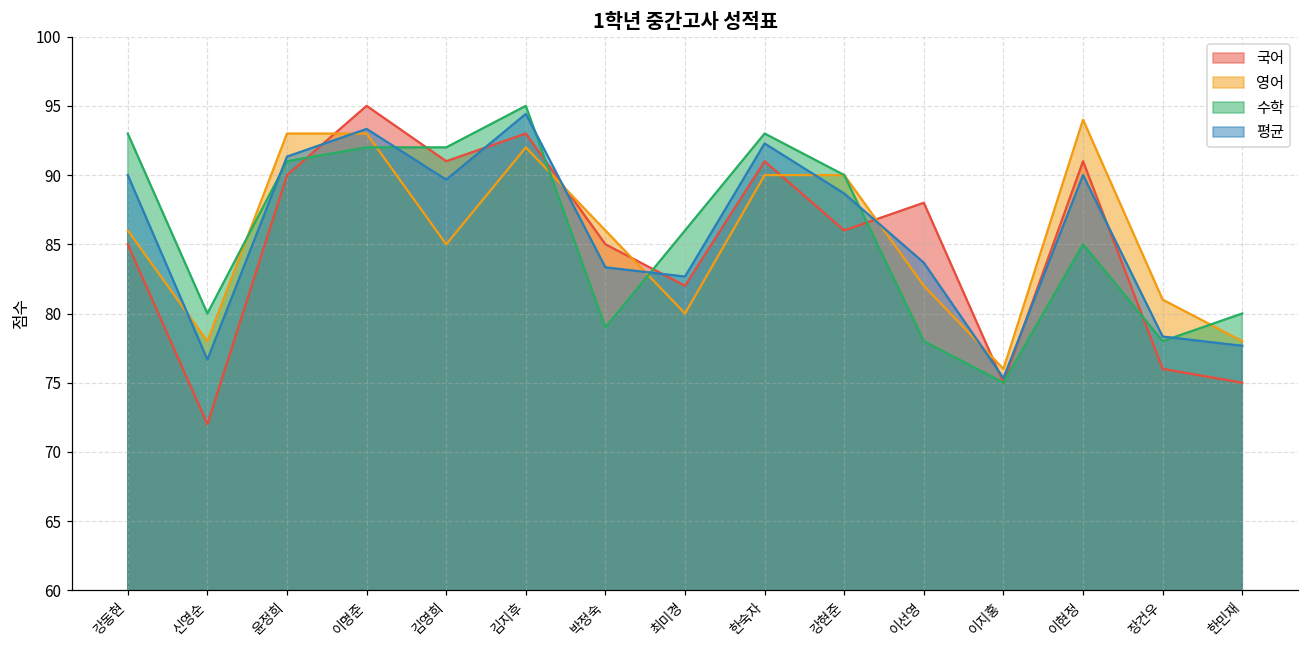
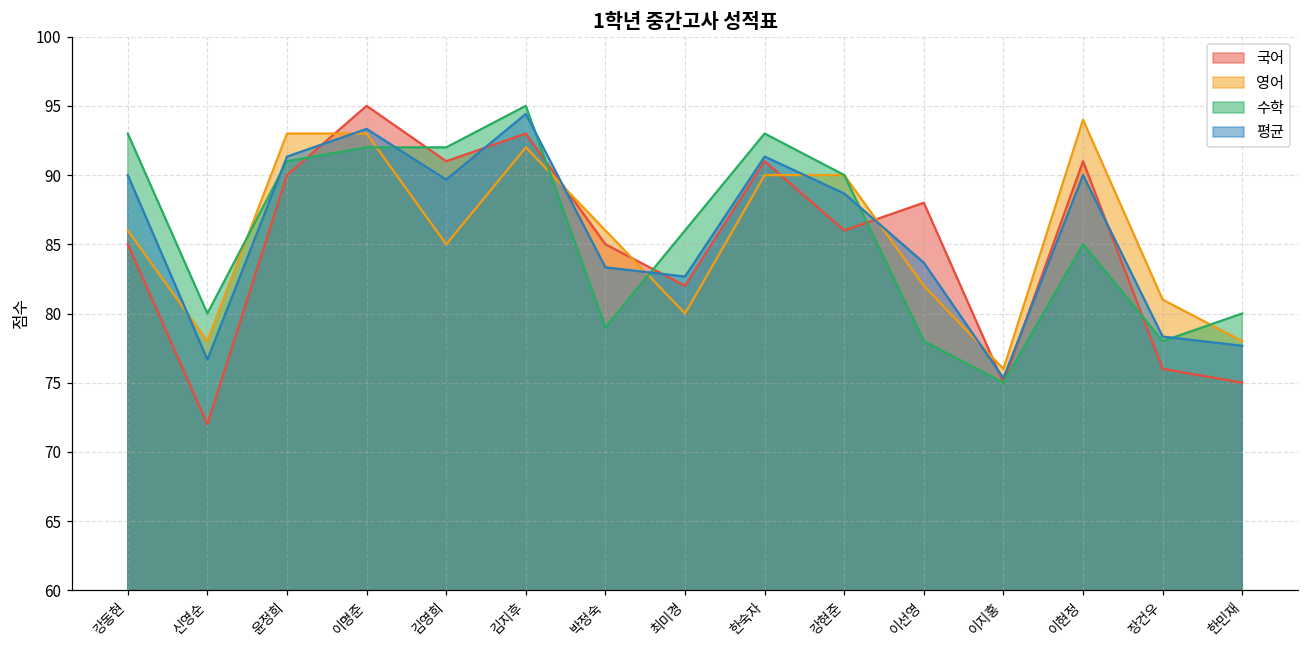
  {
    "국어": {
      "강동현": 85.0,
      "신영순": 72.0,
      "윤정희": 90.0,
      "이명준": 95.0,
      "김영희": 91.0,
      "김지후": 93.0,
      "박정숙": 85.0,
      "최미경": 82.0,
      "한숙자": 91.0,
      "강현준": 86.0,
      "이선영": 88.0,
      "이현정": 91.0,
      "장건우": 76.0,
      "한민재": 75.0
    },
    "영어": {
      "강동현": 86.0,
      "신영순": 78.0,
      "윤정희": 93.0,
      "이명준": 93.0,
      "김영희": 85.0,
      "김지후": 92.0,
      "박정숙": 86.0,
      "최미경": 80.0,
      "한숙자": 90.0,
      "이선영": 82.0,
      "이지홍": 76.0,
      "이현정": 94.0,
      "장건우": 81.0,
      "한민재": 78.0
    },
    "수학": {
      "강동현": 93.0,
      "신영순": 80.0,
      "윤정희": 91.0,
      "이명준": 92.0,
      "김영희": 92.0,
      "김지후": 95.0,
      "박정숙": 79.0,
      "최미경": 86.0,
      "한숙자": 93.0,
      "이선영": 78.0,
      "이현정": 85.0,
      "장건우": 78.0,
      "한민재": 80.0
    },
    "평균": {
      "강동현": 90.0,
      "신영순": 76.7,
      "윤정희": 91.3,
      "이명준": 93.3,
      "김영희": 89.7,
      "김지후": 94.4,
      "박정숙": 83.3,
      "최미경": 82.7,
-     "한숙자": 92.3,
+     "한숙자": 91.3,
      "강현준": 88.7,
      "이선영": 83.7,
      "이지홍": 75.3,
      "이현정": 90.0,
      "장건우": 78.3,
      "한민재": 77.7
    }
  }
